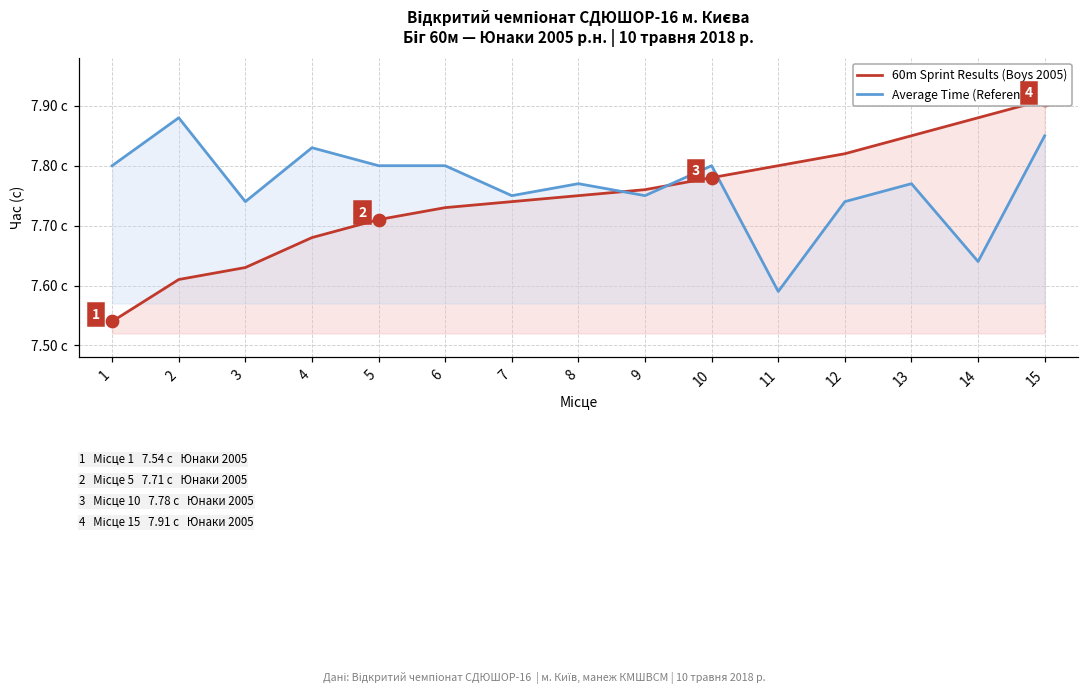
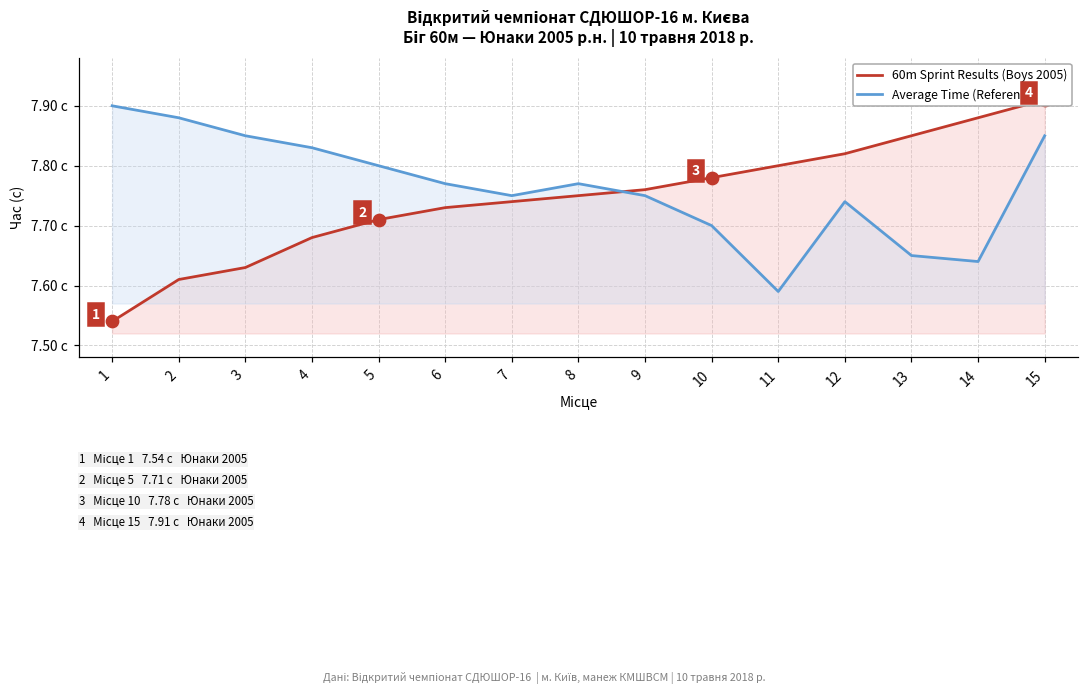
  {
    "Average Time (Reference)": {
-     "1": "7.8 с",
+     "1": "7.9 с",
      "2": "7.88 с",
-     "3": "7.74 с",
+     "3": "7.85 с",
      "4": "7.83 с",
      "5": "7.80 с",
-     "6": "7.80 с",
+     "6": "7.77 с",
      "7": "7.75 с",
      "8": "7.77 с",
      "9": "7.75 с",
-     "10": "7.8 с",
+     "10": "7.7 с",
      "11": "7.59 с",
      "12": "7.74 с",
-     "13": "7.77 с",
+     "13": "7.65 с",
      "14": "7.64 с",
      "15": "7.85 с"
    }
  }
